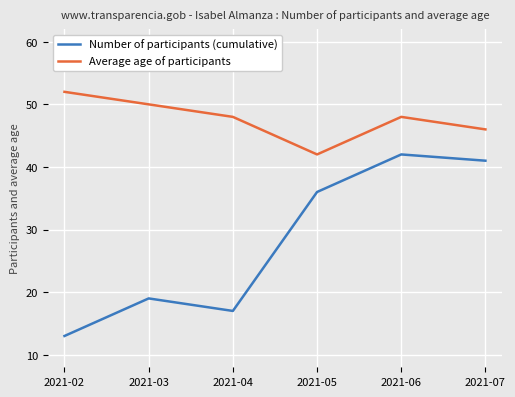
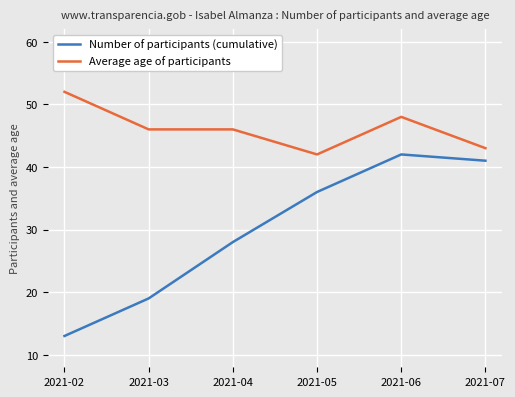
  {
    "Number of participants (cumulative)": {
      "2021-02": 13,
      "2021-03": 19,
-     "2021-04": 17,
+     "2021-04": 28,
      "2021-05": 36,
      "2021-06": 42,
      "2021-07": 41
    },
    "Average age of participants": {
      "2021-02": 52,
-     "2021-03": 50,
-     "2021-04": 48,
+     "2021-03": 46,
+     "2021-04": 46,
      "2021-05": 42,
      "2021-06": 48,
-     "2021-07": 46
+     "2021-07": 43
    }
  }
